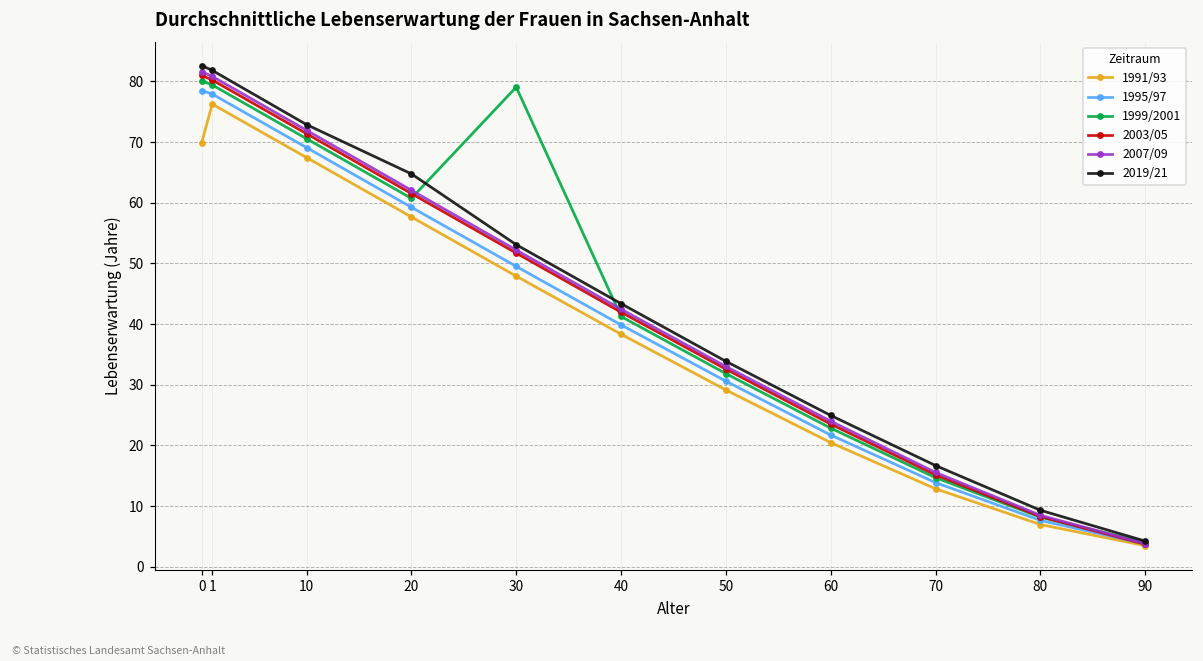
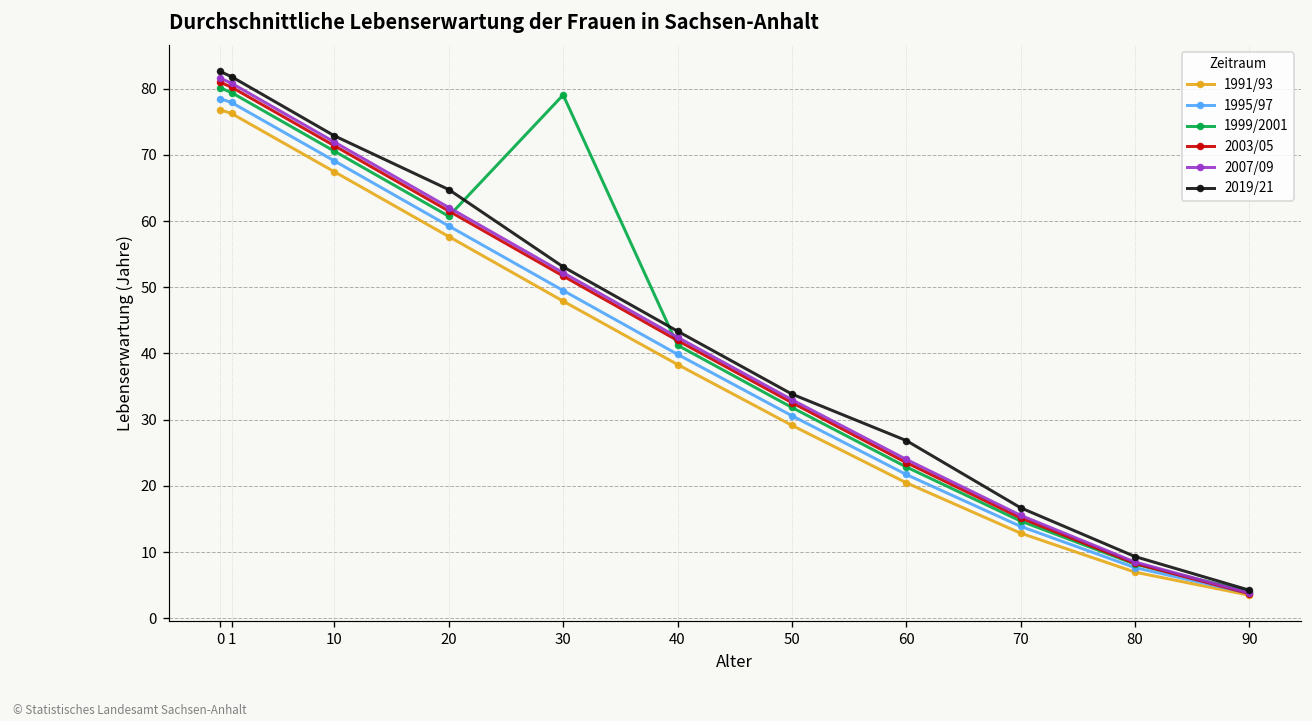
  {
    "1991/93": {
-     "0": 70,
+     "0": 77,
      "1": 76,
      "10": 67,
      "20": 58,
      "30": 48,
      "40": 38,
      "50": 29,
      "60": 20,
      "70": 13,
      "80": 7
    },
    "1995/97": {
      "0": 78,
      "1": 78,
      "10": 69,
      "20": 59,
      "30": 49,
      "40": 40,
      "50": 31,
      "60": 22,
      "70": 14,
      "80": 8
    },
    "1999/2001": {
      "0": 80,
      "1": 79,
      "10": 71,
      "20": 61,
      "30": 79,
      "40": 41,
      "50": 32,
      "60": 23,
      "70": 15
    },
    "2003/05": {
      "0": 81,
      "1": 80,
      "10": 71,
      "20": 62,
      "30": 52,
      "40": 42,
      "60": 23
    },
    "2007/09": {
      "0": 82,
      "1": 81,
      "10": 72,
      "20": 62,
      "30": 52,
      "40": 42,
      "60": 24
    },
    "2019/21": {
      "0": 83,
      "1": 82,
      "10": 73,
      "20": 65,
      "30": 53,
      "40": 43,
      "50": 34,
-     "60": 25,
+     "60": 27,
      "70": 17,
      "80": 9
    }
  }
